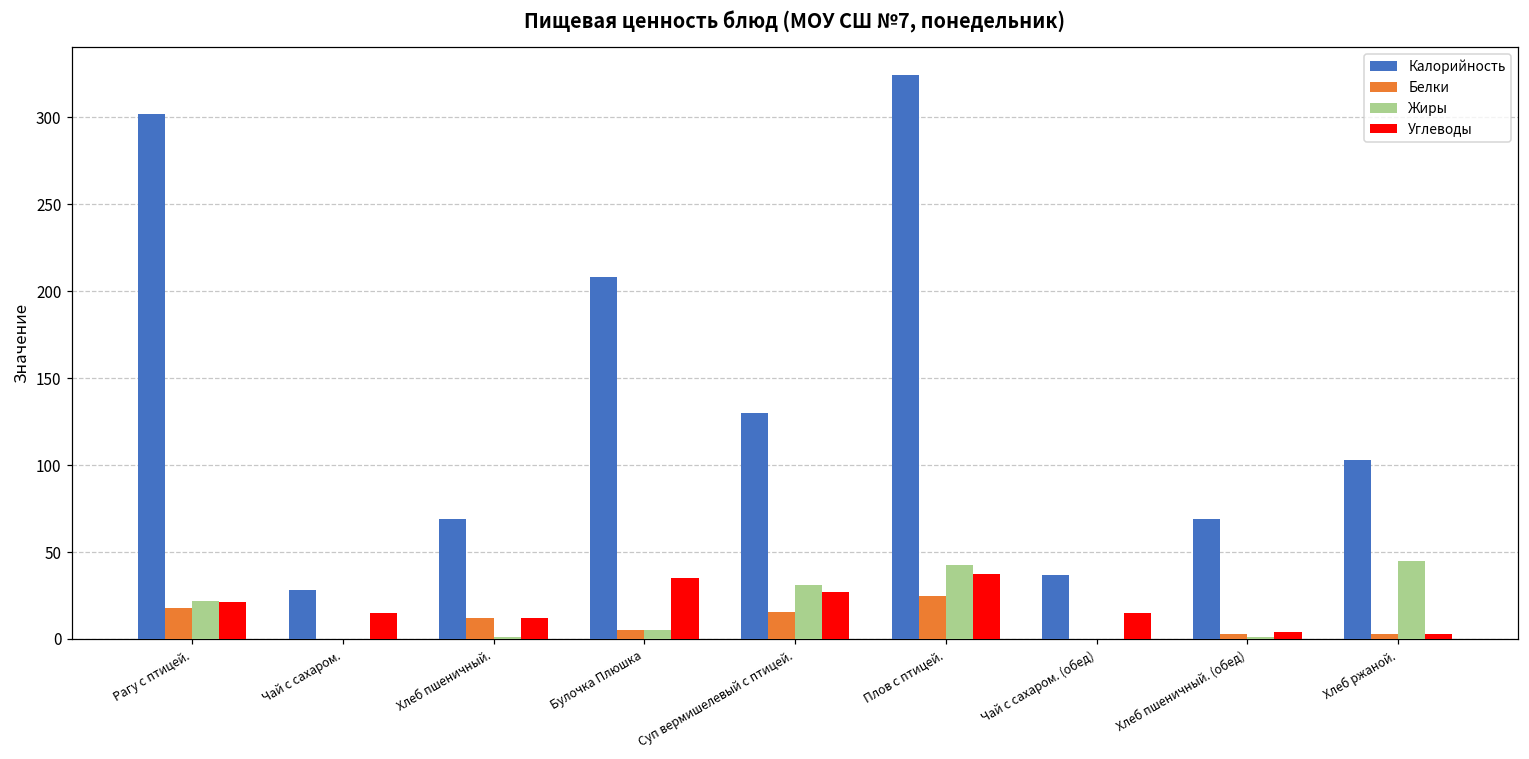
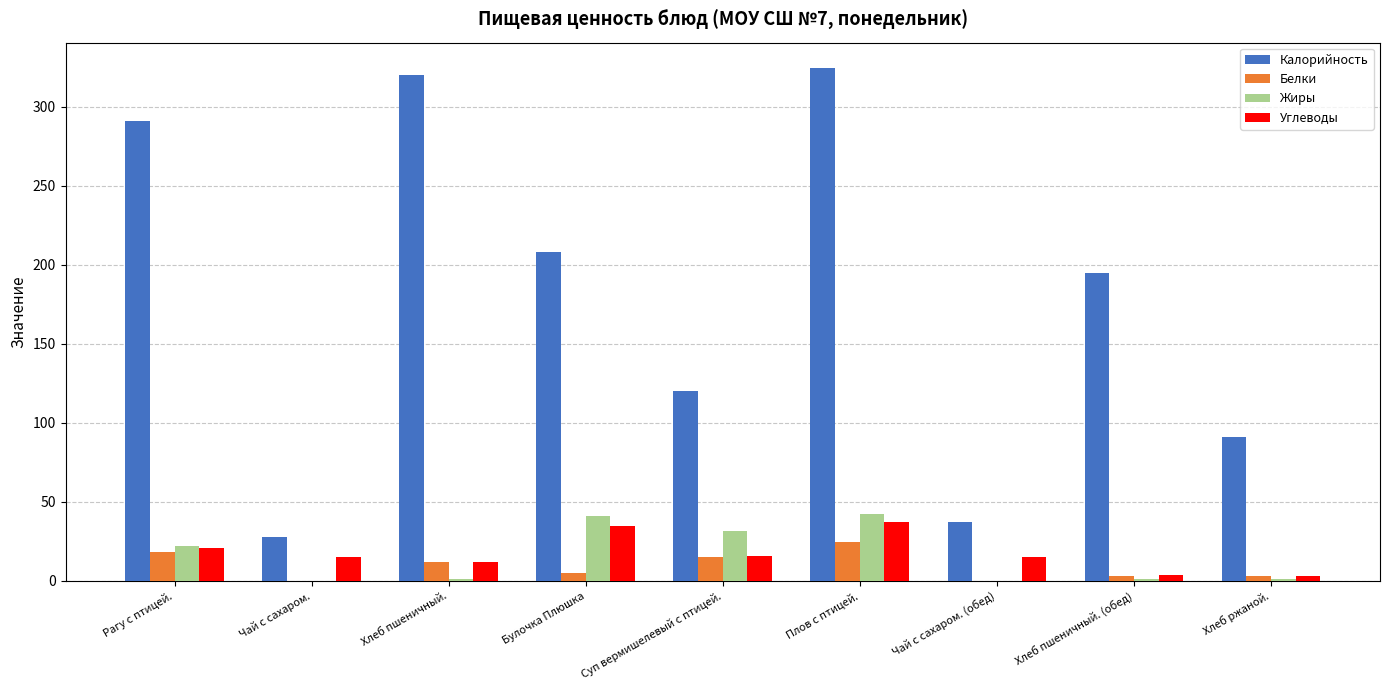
  {
    "Калорийность": {
-     "Рагу с птицей.": 302,
+     "Рагу с птицей.": 291,
      "Чай с сахаром.": 28,
-     "Хлеб пшеничный.": 69,
+     "Хлеб пшеничный.": 320,
      "Булочка Плюшка": 208,
-     "Суп вермишелевый с птицей.": 130,
+     "Суп вермишелевый с птицей.": 120,
      "Плов с птицей.": 324,
      "Чай с сахаром. (обед)": 37,
-     "Хлеб пшеничный. (обед)": 69,
-     "Хлеб ржаной.": 103
+     "Хлеб пшеничный. (обед)": 195,
+     "Хлеб ржаной.": 91
    },
    "Белки": {
      "Рагу с птицей.": 18,
      "Чай с сахаром.": 0,
      "Хлеб пшеничный.": 12,
      "Булочка Плюшка": 5,
      "Суп вермишелевый с птицей.": 15,
      "Плов с птицей.": 25,
      "Чай с сахаром. (обед)": 0,
      "Хлеб пшеничный. (обед)": 3,
      "Хлеб ржаной.": 3
    },
    "Жиры": {
      "Рагу с птицей.": 22,
      "Чай с сахаром.": 0,
-     "Булочка Плюшка": 5,
+     "Булочка Плюшка": 41,
      "Суп вермишелевый с птицей.": 31,
      "Плов с птицей.": 42,
      "Чай с сахаром. (обед)": 0,
-     "Хлеб ржаной.": 45
+     "Хлеб ржаной.": 1
    },
    "Углеводы": {
      "Рагу с птицей.": 21,
      "Чай с сахаром.": 15,
      "Хлеб пшеничный.": 12,
      "Булочка Плюшка": 35,
-     "Суп вермишелевый с птицей.": 27,
+     "Суп вермишелевый с птицей.": 16,
      "Плов с птицей.": 37,
      "Чай с сахаром. (обед)": 15,
      "Хлеб пшеничный. (обед)": 4,
      "Хлеб ржаной.": 3
    }
  }
